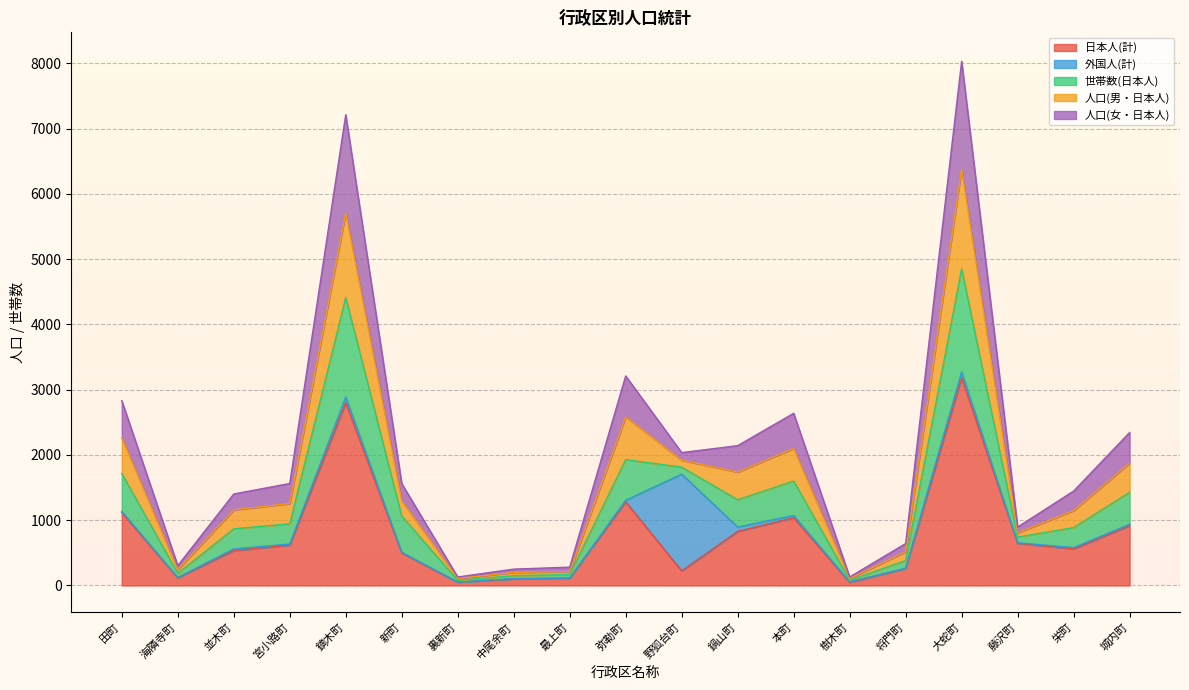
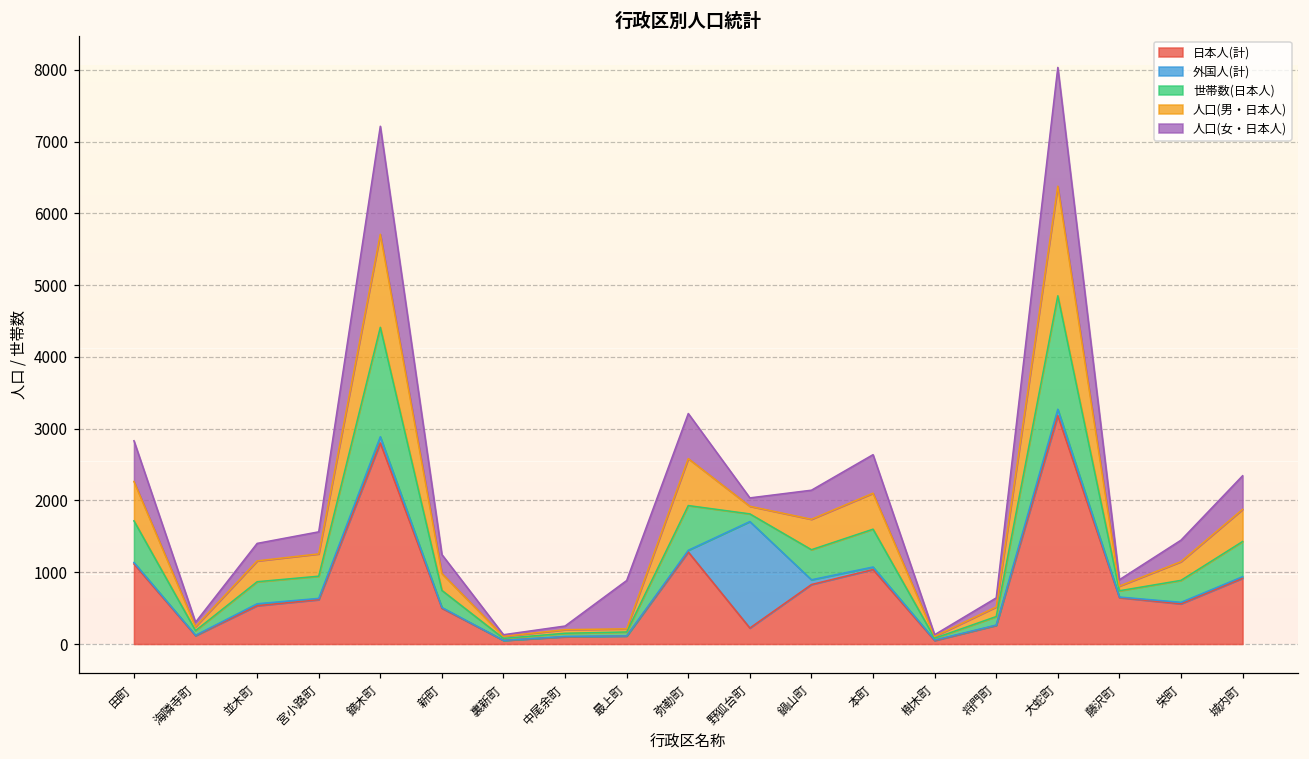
  {
    "日本人(計)": {
      "鏑木町": 2800,
      "野狐台町": 200,
      "鍋山町": 800,
      "大蛇町": 3200
    },
    "外国人(計)": {
      "鏑木町": 100,
      "野狐台町": 1500,
      "鍋山町": 100,
      "大蛇町": 100
    },
    "世帯数(日本人)": {
      "田町": 600,
      "海隣寺町": 100,
      "並木町": 300,
      "宮小路町": 300,
      "鏑木町": 1500,
-     "新町": 600,
+     "新町": 200,
      "中尾余町": 0,
      "最上町": 100,
      "弥勒町": 600,
      "野狐台町": 100,
      "鍋山町": 400,
      "本町": 500,
      "将門町": 100,
      "大蛇町": 1600,
      "藤沢町": 100,
      "栄町": 300,
      "城内町": 500
    },
    "人口(男・日本人)": {
      "田町": 500,
      "海隣寺町": 100,
      "並木町": 300,
      "宮小路町": 300,
      "鏑木町": 1300,
      "新町": 200,
      "中尾余町": 100,
      "最上町": 0,
      "弥勒町": 700,
      "野狐台町": 100,
      "鍋山町": 400,
      "本町": 500,
      "将門町": 100,
      "大蛇町": 1500,
      "藤沢町": 100,
      "栄町": 300,
      "城内町": 400
    },
    "人口(女・日本人)": {
      "田町": 600,
      "海隣寺町": 100,
      "並木町": 200,
      "宮小路町": 300,
      "鏑木町": 1500,
      "新町": 300,
      "中尾余町": 100,
-     "最上町": 100,
+     "最上町": 700,
      "弥勒町": 600,
      "野狐台町": 100,
      "鍋山町": 400,
      "本町": 500,
      "将門町": 100,
      "大蛇町": 1700,
      "藤沢町": 100,
      "栄町": 300,
      "城内町": 500
    }
  }
